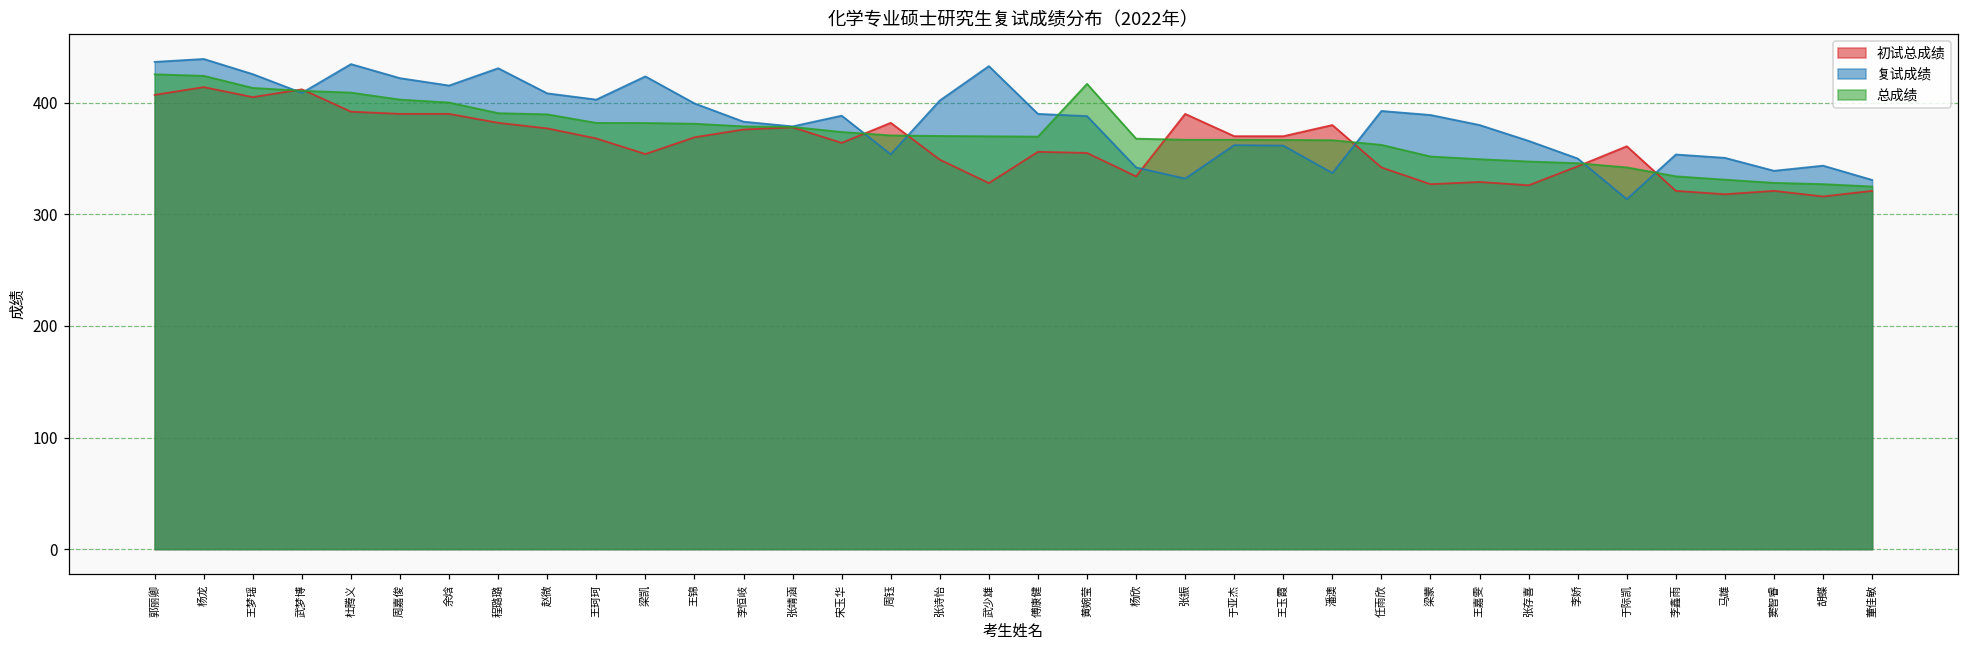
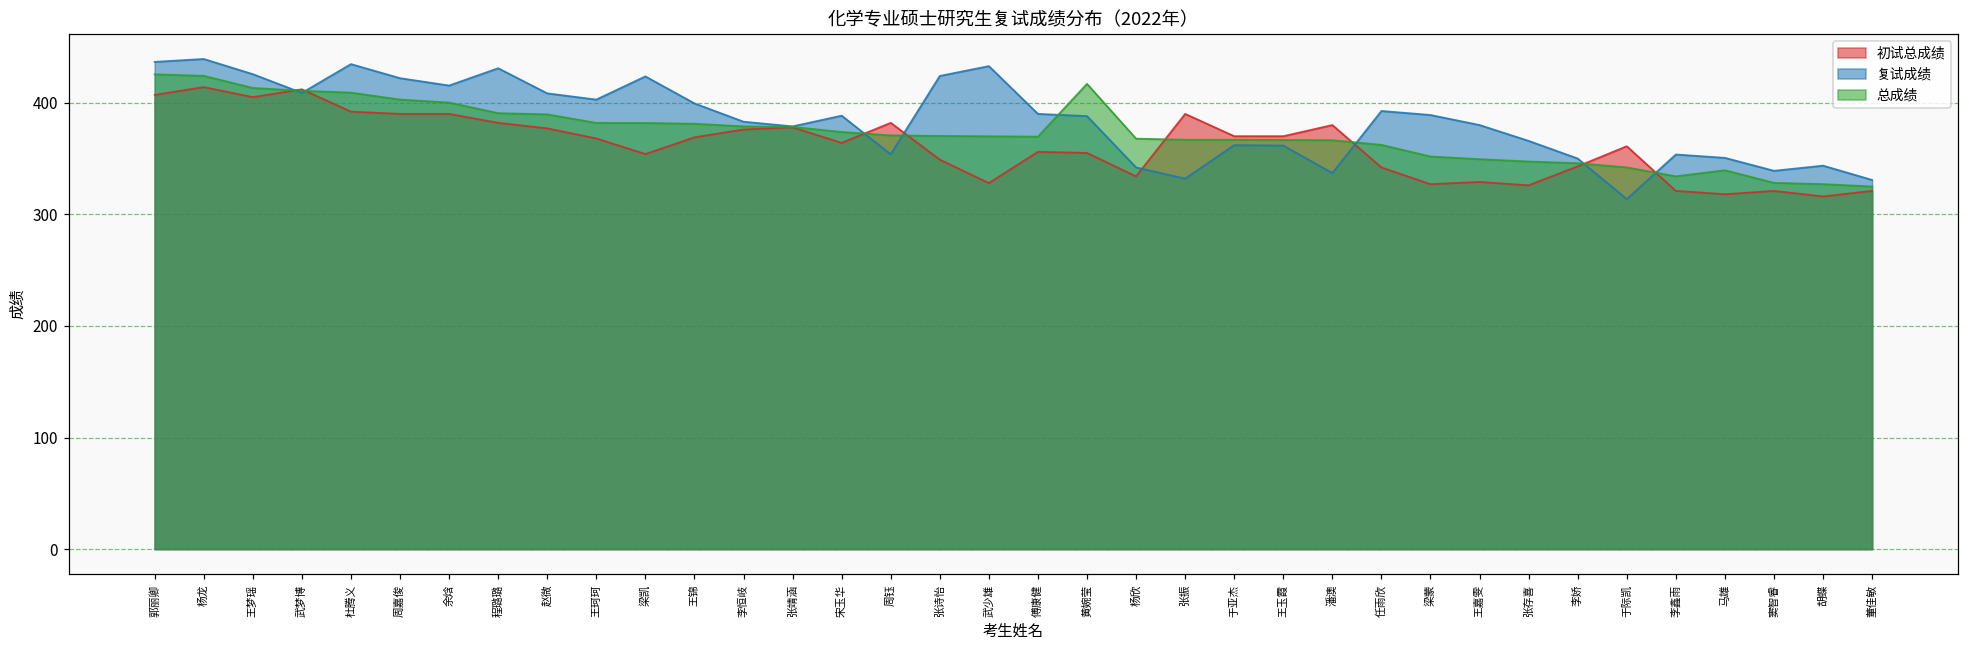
  {
    "初试总成绩": {
      "郭丽卿": 407,
      "杨龙": 414,
      "王梦瑶": 405,
      "杜腾义": 392,
      "周嘉俊": 390,
      "余焓": 390,
      "程璐璐": 382,
      "赵微": 377,
      "王珂珂": 368,
      "梁凯": 354,
      "王锦": 369,
      "李恒岐": 376,
      "宋玉华": 364,
      "周钰": 382,
      "张诗怡": 349,
      "武少雄": 328,
      "傅康健": 356,
      "黄婉莹": 355,
      "杨欣": 334,
      "张振": 390,
      "于亚杰": 370,
      "王玉霞": 370,
      "潘澳": 380,
      "任雨欣": 342,
      "梁蒙": 327,
      "王嘉雯": 329,
      "张存喜": 326,
      "李娇": 343,
      "于际凯": 361,
      "李鑫雨": 321,
      "马雄": 318,
      "窦智睿": 321,
      "胡蝶": 316,
      "董佳敏": 321
    },
    "复试成绩": {
      "郭丽卿": 437,
      "杨龙": 439,
      "王梦瑶": 426,
      "杜腾义": 435,
      "周嘉俊": 422,
      "余焓": 415,
      "程璐璐": 431,
      "赵微": 408,
      "王珂珂": 403,
      "梁凯": 424,
      "王锦": 399,
      "李恒岐": 383,
      "宋玉华": 388,
      "周钰": 354,
-     "张诗怡": 402,
+     "张诗怡": 424,
      "武少雄": 433,
      "傅康健": 390,
      "黄婉莹": 388,
      "杨欣": 342,
      "张振": 332,
      "于亚杰": 362,
      "王玉霞": 362,
      "潘澳": 337,
      "任雨欣": 393,
      "梁蒙": 389,
      "王嘉雯": 380,
      "张存喜": 366,
      "李娇": 350,
      "于际凯": 314,
      "李鑫雨": 354,
      "马雄": 351,
      "窦智睿": 339,
      "胡蝶": 344,
      "董佳敏": 331
    },
    "总成绩": {
      "郭丽卿": 425,
      "杨龙": 424,
      "王梦瑶": 413,
      "杜腾义": 409,
      "周嘉俊": 403,
      "余焓": 400,
      "程璐璐": 391,
      "赵微": 390,
      "王珂珂": 382,
      "梁凯": 382,
      "王锦": 381,
      "李恒岐": 379,
      "宋玉华": 374,
      "周钰": 371,
      "张诗怡": 370,
      "武少雄": 370,
      "傅康健": 370,
      "黄婉莹": 417,
      "杨欣": 368,
      "张振": 367,
      "于亚杰": 367,
      "王玉霞": 367,
      "潘澳": 366,
      "任雨欣": 362,
      "梁蒙": 352,
      "王嘉雯": 349,
      "张存喜": 347,
      "李娇": 346,
      "于际凯": 342,
      "李鑫雨": 334,
-     "马雄": 331,
+     "马雄": 339,
      "窦智睿": 328,
      "胡蝶": 327,
      "董佳敏": 325
    }
  }
